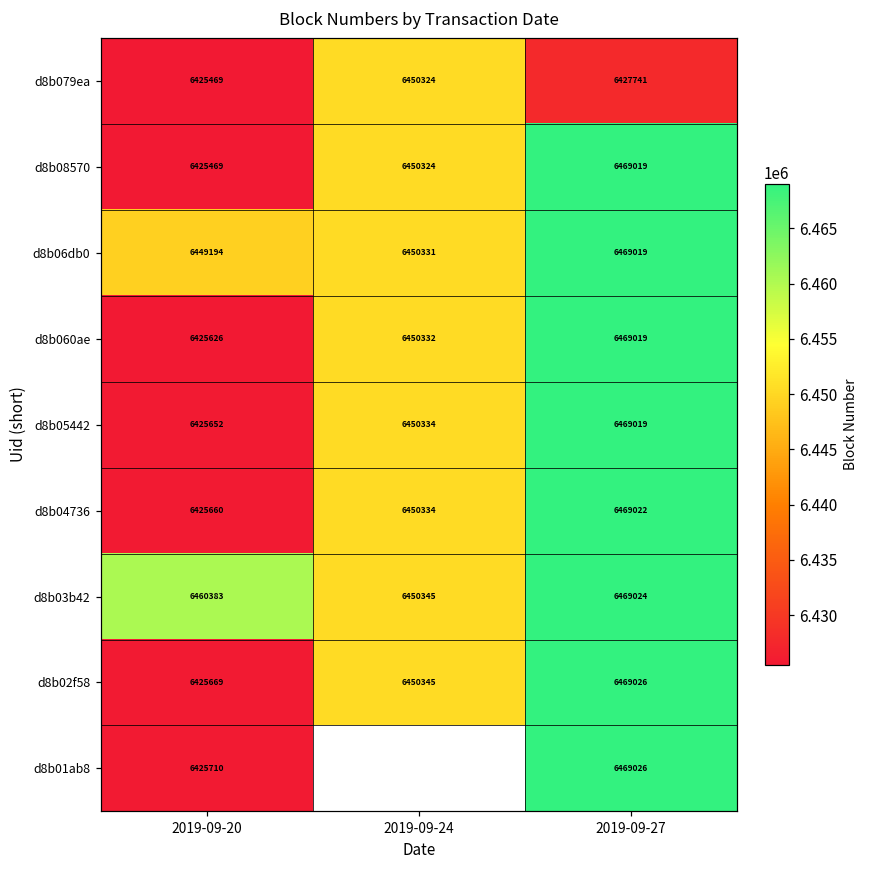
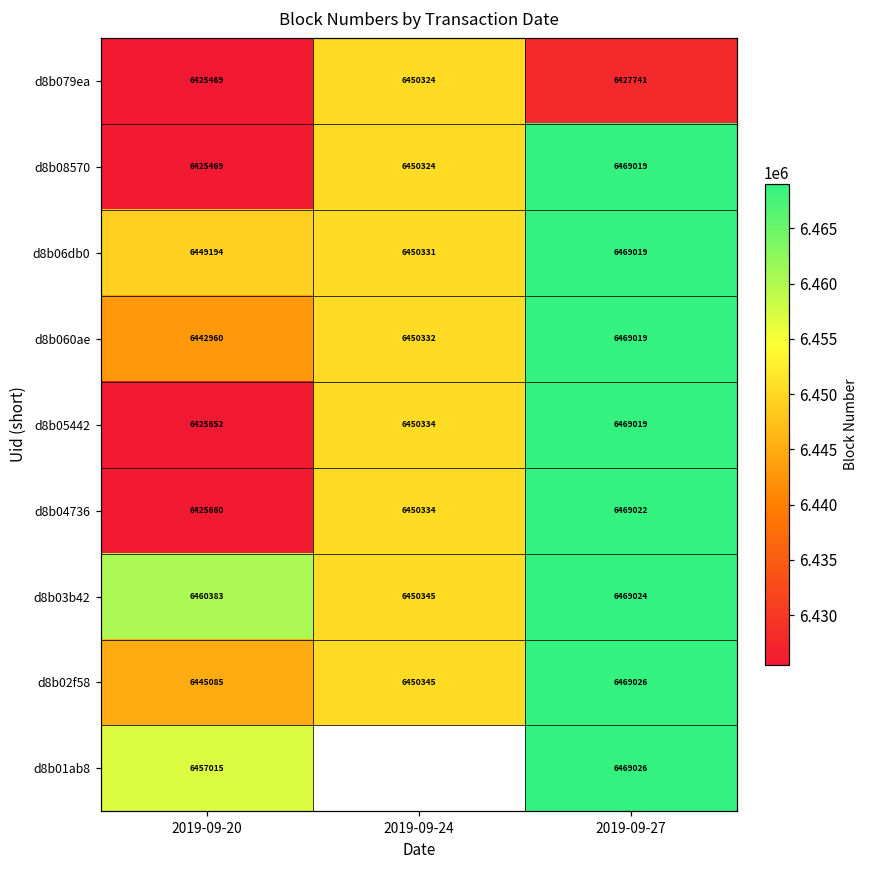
  {
    "d8b079ea": {
      "2019-09-20": 6425469,
      "2019-09-24": 6450324,
      "2019-09-27": 6427741
    },
    "d8b08570": {
      "2019-09-20": 6425469,
      "2019-09-24": 6450324,
      "2019-09-27": 6469019
    },
    "d8b06db0": {
      "2019-09-20": 6449194,
      "2019-09-24": 6450331,
      "2019-09-27": 6469019
    },
    "d8b060ae": {
-     "2019-09-20": 6425626,
+     "2019-09-20": 6442960,
      "2019-09-24": 6450332,
      "2019-09-27": 6469019
    },
    "d8b05442": {
      "2019-09-20": 6425652,
      "2019-09-24": 6450334,
      "2019-09-27": 6469019
    },
    "d8b04736": {
      "2019-09-20": 6425660,
      "2019-09-24": 6450334,
      "2019-09-27": 6469022
    },
    "d8b03b42": {
      "2019-09-20": 6460383,
      "2019-09-24": 6450345,
      "2019-09-27": 6469024
    },
    "d8b02f58": {
-     "2019-09-20": 6425669,
+     "2019-09-20": 6445085,
      "2019-09-24": 6450345,
      "2019-09-27": 6469026
    },
    "d8b01ab8": {
-     "2019-09-20": 6425710,
+     "2019-09-20": 6457015,
      "2019-09-27": 6469026
    }
  }
